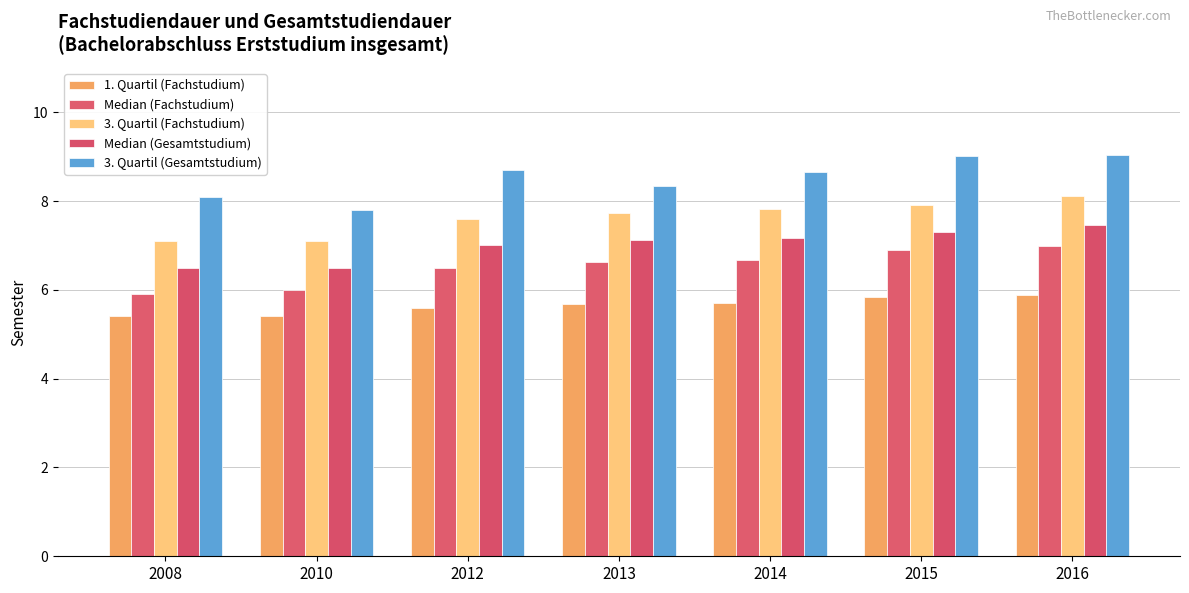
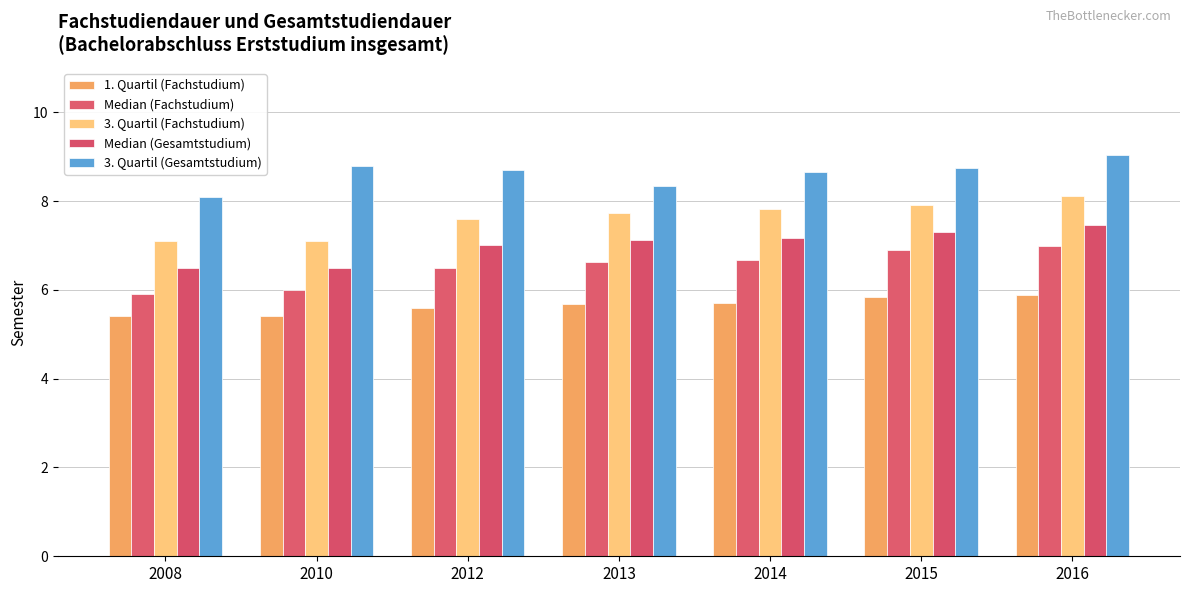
  {
    "3. Quartil (Gesamtstudium)": {
      "2008": 8.1,
-     "2010": 7.8,
+     "2010": 8.8,
      "2012": 8.7,
      "2013": 8.3,
      "2014": 8.7,
-     "2015": 9.0,
+     "2015": 8.8,
      "2016": 9.0
    }
  }
